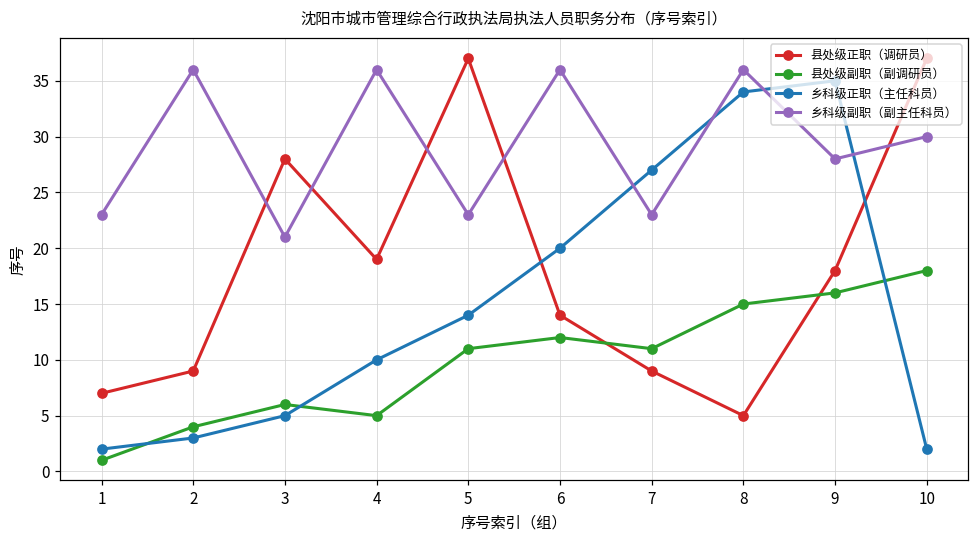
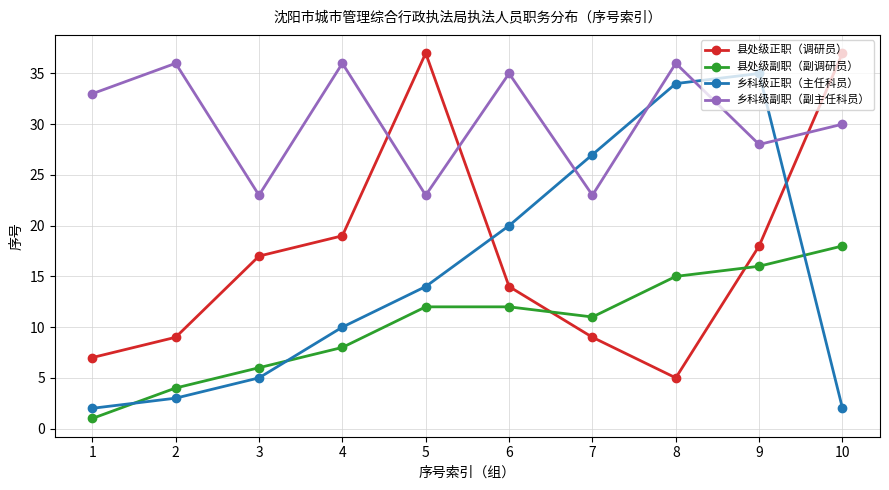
  {
    "县处级正职（调研员）": {
      "1": 7,
      "2": 9,
-     "3": 28,
+     "3": 17,
      "4": 19,
      "5": 37,
      "6": 14,
      "7": 9,
      "8": 5,
      "9": 18
    },
    "县处级副职（副调研员）": {
      "1": 1,
      "2": 4,
      "3": 6,
-     "4": 5,
-     "5": 11,
+     "4": 8,
+     "5": 12,
      "6": 12,
      "7": 11,
      "8": 15,
      "9": 16,
      "10": 18
    },
    "乡科级正职（主任科员）": {
      "1": 2,
      "2": 3,
      "3": 5,
      "4": 10,
      "5": 14,
      "6": 20,
      "7": 27,
      "8": 34,
      "10": 2
    },
    "乡科级副职（副主任科员）": {
-     "1": 23,
+     "1": 33,
      "2": 36,
-     "3": 21,
+     "3": 23,
      "4": 36,
      "5": 23,
-     "6": 36,
+     "6": 35,
      "7": 23,
      "8": 36,
      "9": 28,
      "10": 30
    }
  }
